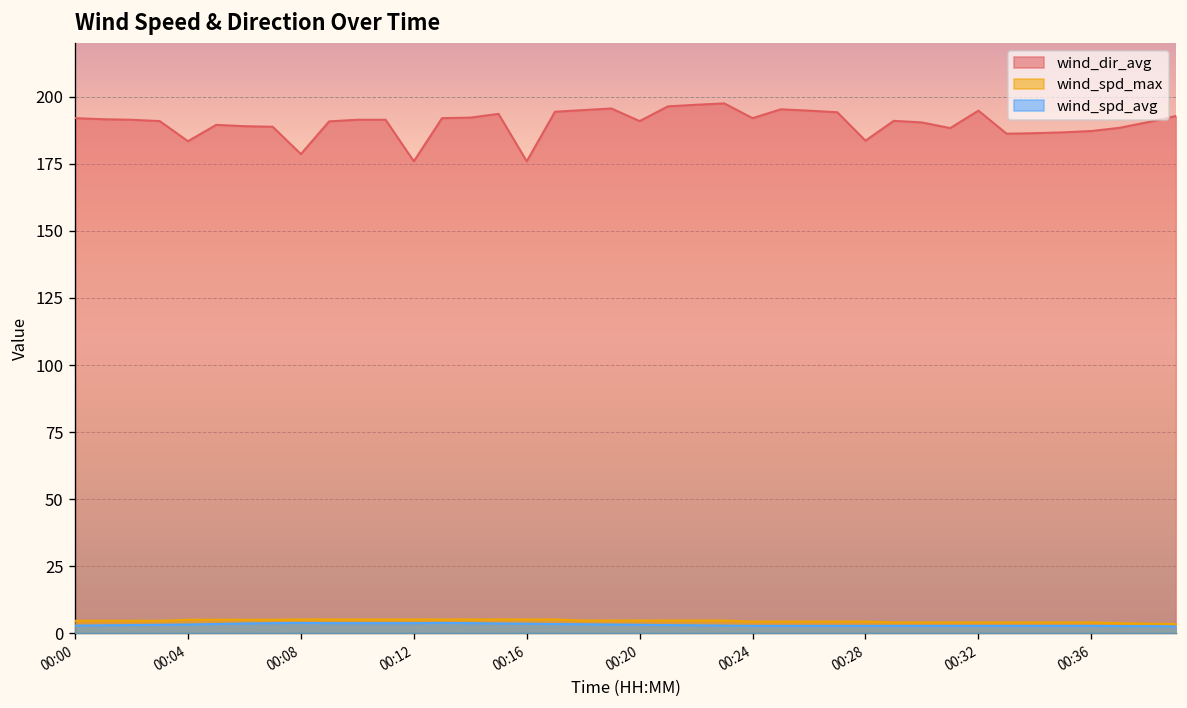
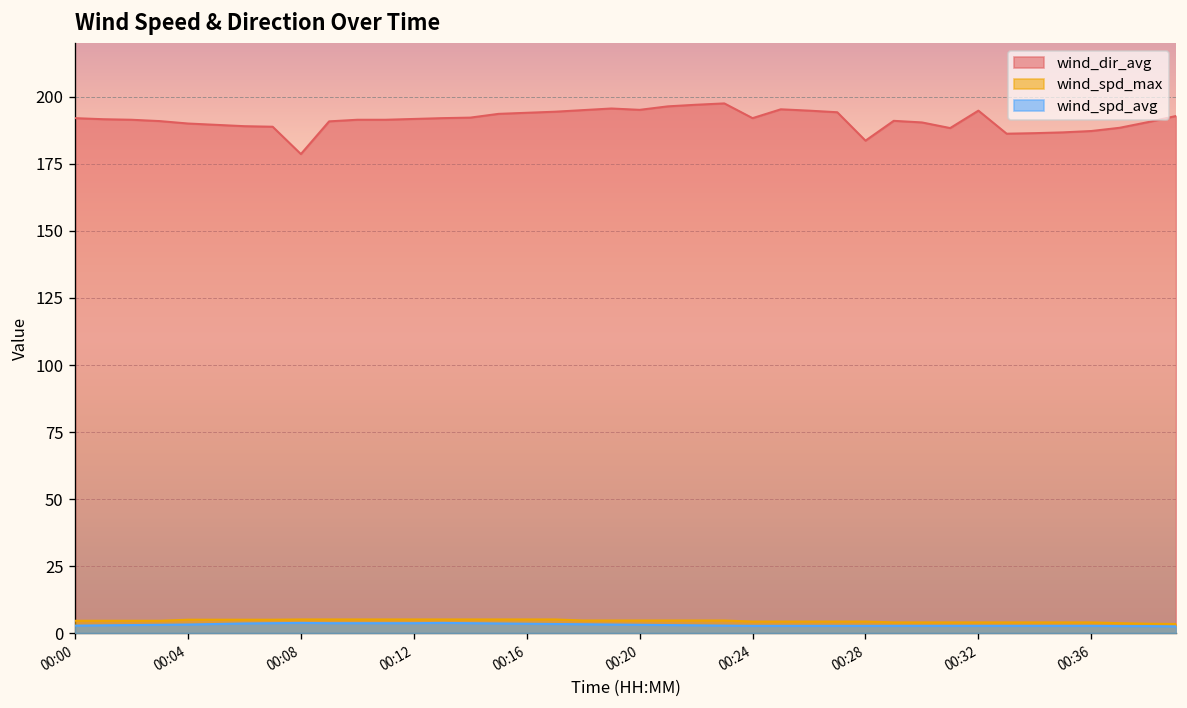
  {
    "wind_dir_avg": {
      "00:00": 192,
-     "00:04": 184,
+     "00:04": 190,
      "00:08": 179,
-     "00:12": 176,
-     "00:16": 176,
-     "00:20": 191,
+     "00:12": 192,
+     "00:16": 194,
+     "00:20": 195,
      "00:24": 192,
      "00:28": 184,
      "00:32": 195,
      "00:36": 187
    },
    "wind_spd_max": {
      "00:00": 5,
      "00:04": 5,
      "00:08": 5,
      "00:12": 5,
      "00:16": 5,
      "00:20": 5,
      "00:24": 4,
      "00:28": 4,
      "00:32": 4,
      "00:36": 4
    },
    "wind_spd_avg": {
      "00:00": 3,
      "00:04": 3,
      "00:08": 4,
      "00:12": 4,
      "00:16": 4,
      "00:20": 3,
      "00:24": 3,
      "00:28": 3,
      "00:32": 3,
      "00:36": 3
    }
  }
